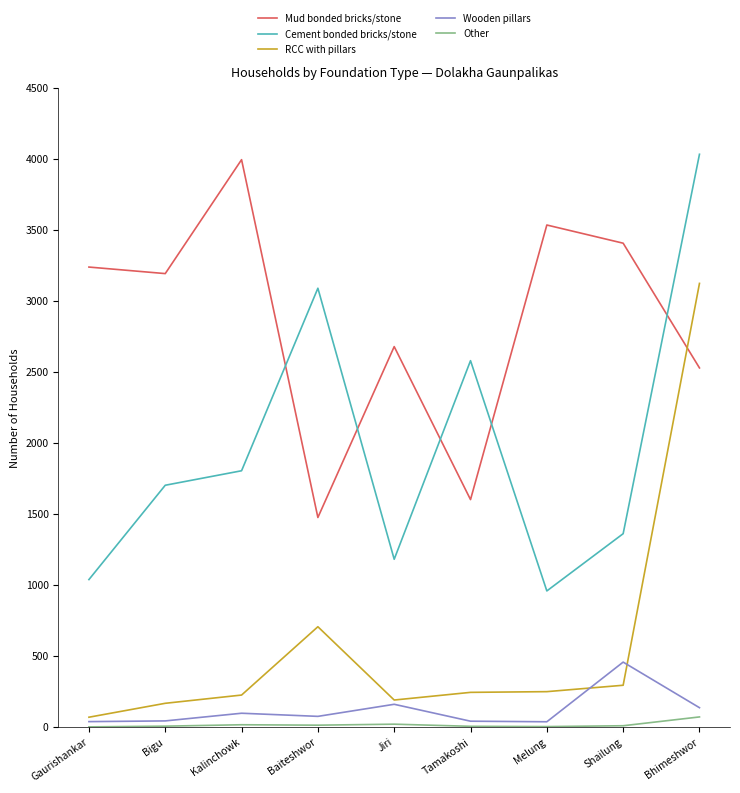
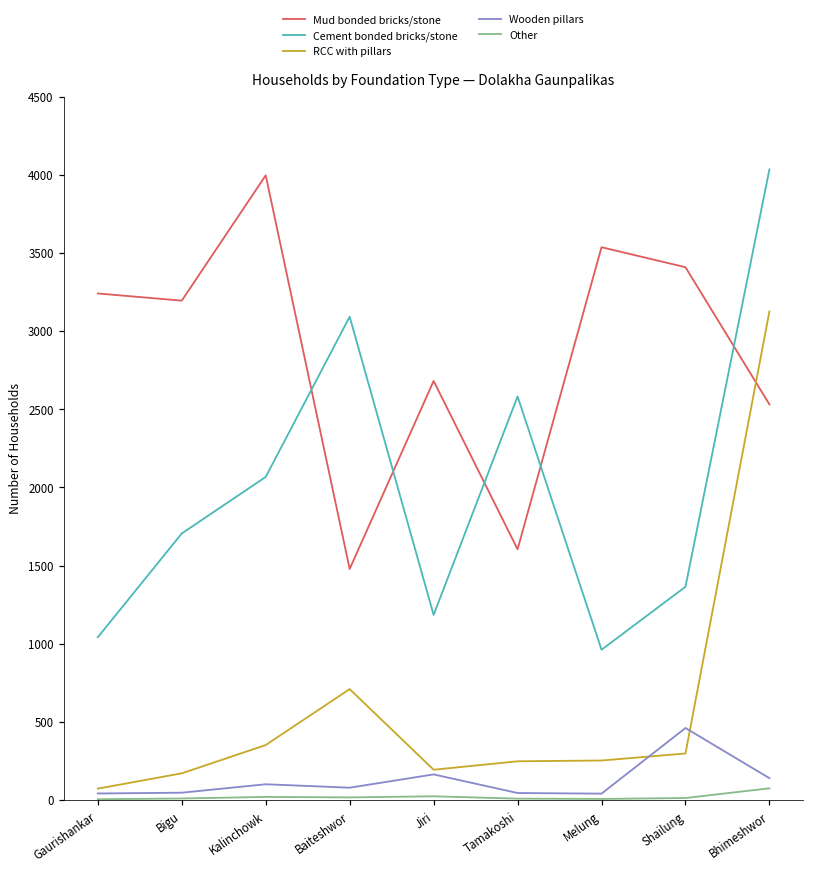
  {
    "Mud bonded bricks/stone": {
      "Gaurishankar": 3240,
      "Bigu": 3200,
      "Kalinchowk": 4000,
      "Baiteshwor": 1480,
      "Jiri": 2680,
      "Tamakoshi": 1600,
      "Melung": 3540,
      "Shailung": 3410,
      "Bhimeshwor": 2530
    },
    "Cement bonded bricks/stone": {
      "Gaurishankar": 1040,
      "Bigu": 1710,
-     "Kalinchowk": 1810,
+     "Kalinchowk": 2070,
      "Baiteshwor": 3090,
      "Jiri": 1180,
      "Tamakoshi": 2580,
      "Melung": 960,
      "Shailung": 1360,
      "Bhimeshwor": 4040
    },
    "RCC with pillars": {
      "Gaurishankar": 70,
      "Bigu": 170,
-     "Kalinchowk": 230,
+     "Kalinchowk": 350,
      "Baiteshwor": 710,
      "Jiri": 190,
      "Tamakoshi": 250,
      "Melung": 250,
      "Shailung": 300,
      "Bhimeshwor": 3130
    },
    "Wooden pillars": {
      "Gaurishankar": 40,
      "Bigu": 50,
      "Kalinchowk": 100,
      "Baiteshwor": 80,
      "Jiri": 160,
      "Tamakoshi": 40,
      "Melung": 40,
      "Shailung": 460,
      "Bhimeshwor": 140
    },
    "Other": {
      "Gaurishankar": 0,
      "Bigu": 10,
      "Kalinchowk": 20,
      "Baiteshwor": 20,
      "Jiri": 20,
      "Tamakoshi": 10,
      "Melung": 10,
      "Shailung": 10,
      "Bhimeshwor": 70
    }
  }
